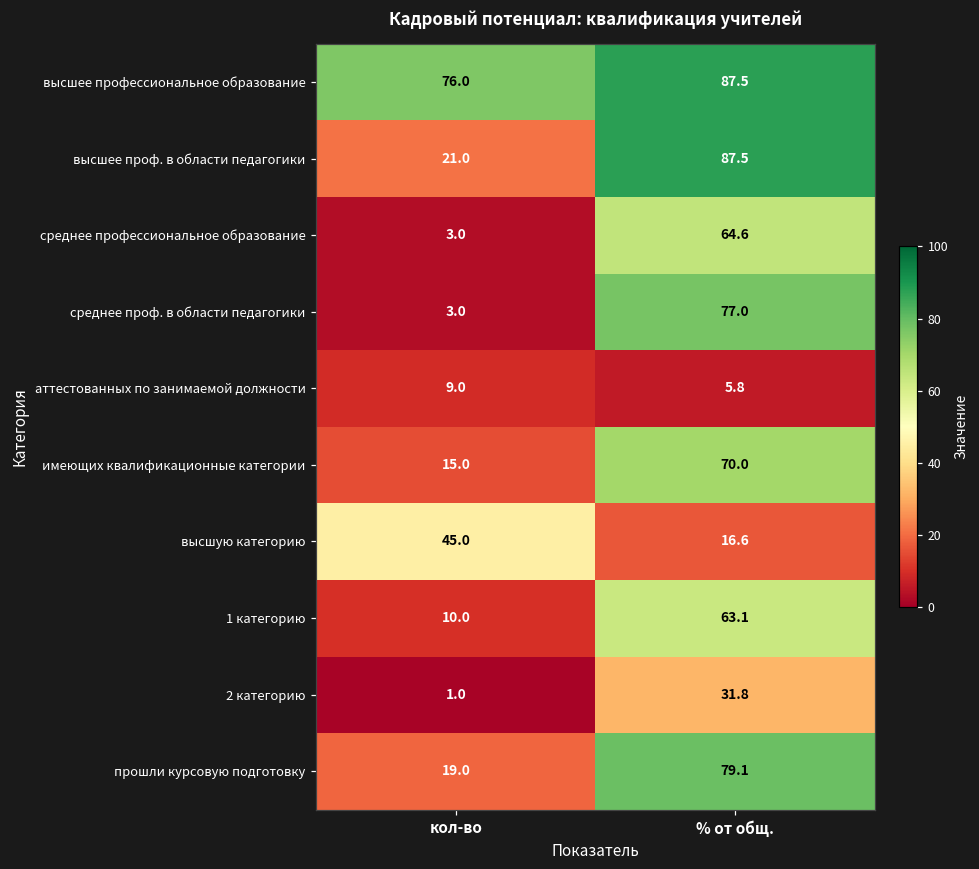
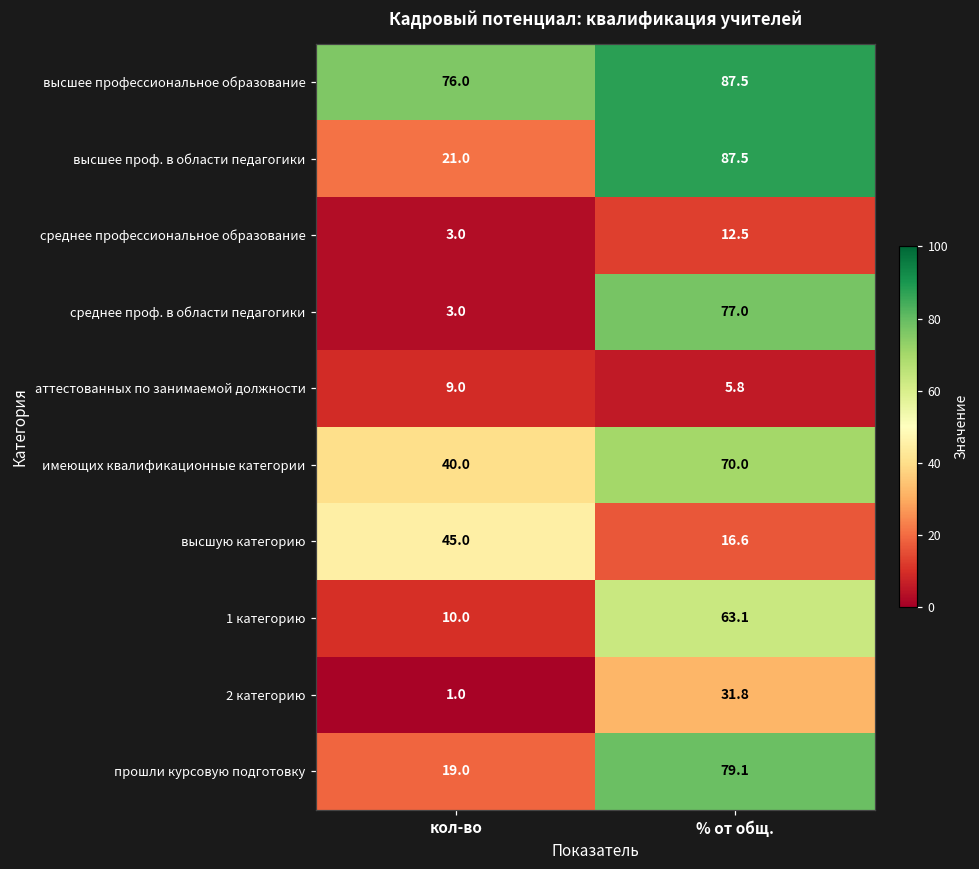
  {
    "высшее профессиональное образование": {
      "кол-во": 76.0,
      "% от общ.": 87.5
    },
    "высшее проф. в области педагогики": {
      "кол-во": 21.0,
      "% от общ.": 87.5
    },
    "среднее профессиональное образование": {
      "кол-во": 3.0,
-     "% от общ.": 64.6
+     "% от общ.": 12.5
    },
    "среднее проф. в области педагогики": {
      "кол-во": 3.0,
      "% от общ.": 77.0
    },
    "аттестованных по занимаемой должности": {
      "кол-во": 9.0,
      "% от общ.": 5.8
    },
    "имеющих квалификационные категории": {
-     "кол-во": 15.0,
+     "кол-во": 40.0,
      "% от общ.": 70.0
    },
    "высшую категорию": {
      "кол-во": 45.0,
      "% от общ.": 16.6
    },
    "1 категорию": {
      "кол-во": 10.0,
      "% от общ.": 63.1
    },
    "2 категорию": {
      "кол-во": 1.0,
      "% от общ.": 31.8
    },
    "прошли курсовую подготовку": {
      "кол-во": 19.0,
      "% от общ.": 79.1
    }
  }
